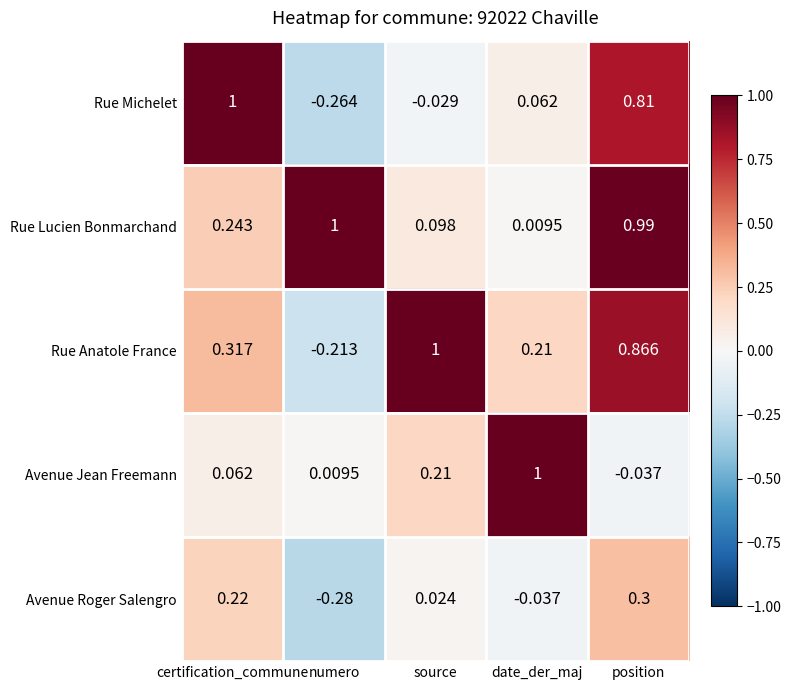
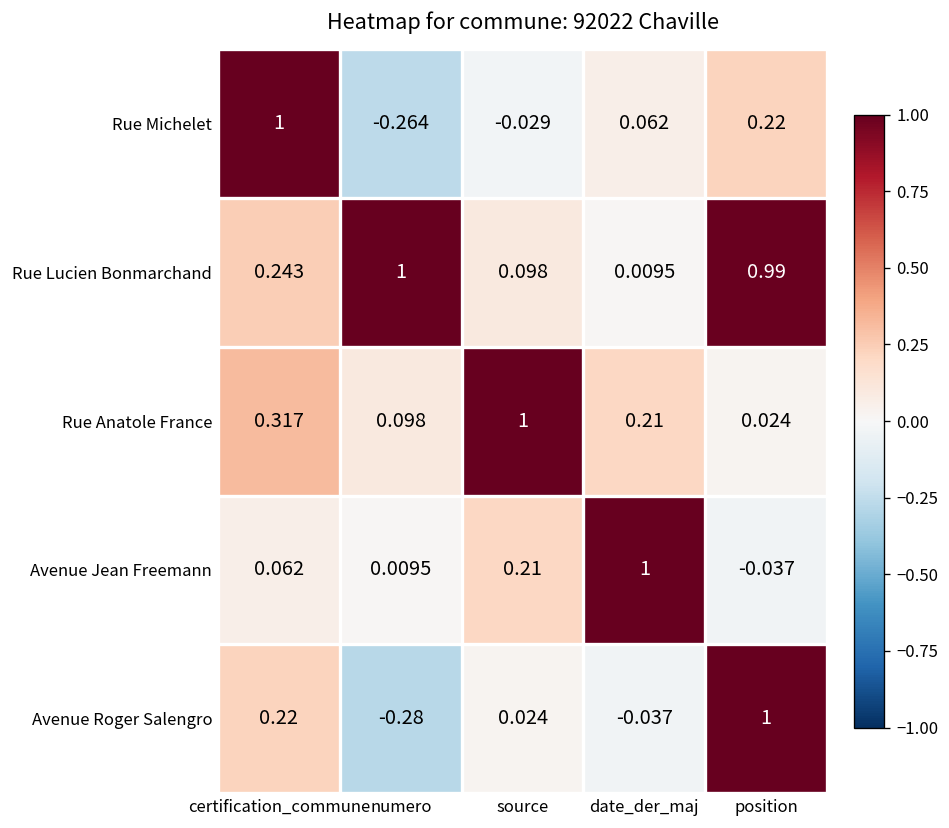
  {
    "Rue Michelet": {
      "certification_commune": 1,
      "numero": -0.264,
      "source": -0.029,
      "date_der_maj": 0.062,
-     "position": 0.81
+     "position": 0.22
    },
    "Rue Lucien Bonmarchand": {
      "certification_commune": 0.243,
      "numero": 1,
      "source": 0.098,
      "date_der_maj": 0.0095,
      "position": 0.99
    },
    "Rue Anatole France": {
      "certification_commune": 0.317,
-     "numero": -0.213,
+     "numero": 0.098,
      "source": 1,
      "date_der_maj": 0.21,
-     "position": 0.866
+     "position": 0.024
    },
    "Avenue Jean Freemann": {
      "certification_commune": 0.062,
      "numero": 0.0095,
      "source": 0.21,
      "date_der_maj": 1,
      "position": -0.037
    },
    "Avenue Roger Salengro": {
      "certification_commune": 0.22,
      "numero": -0.28,
      "source": 0.024,
      "date_der_maj": -0.037,
-     "position": 0.3
+     "position": 1
    }
  }
